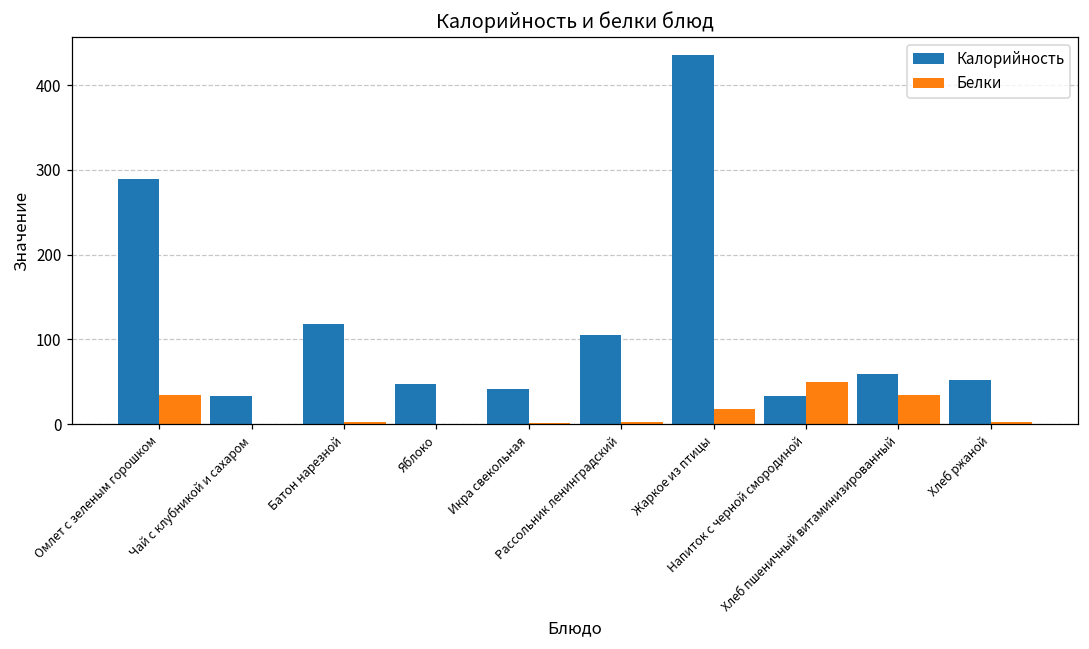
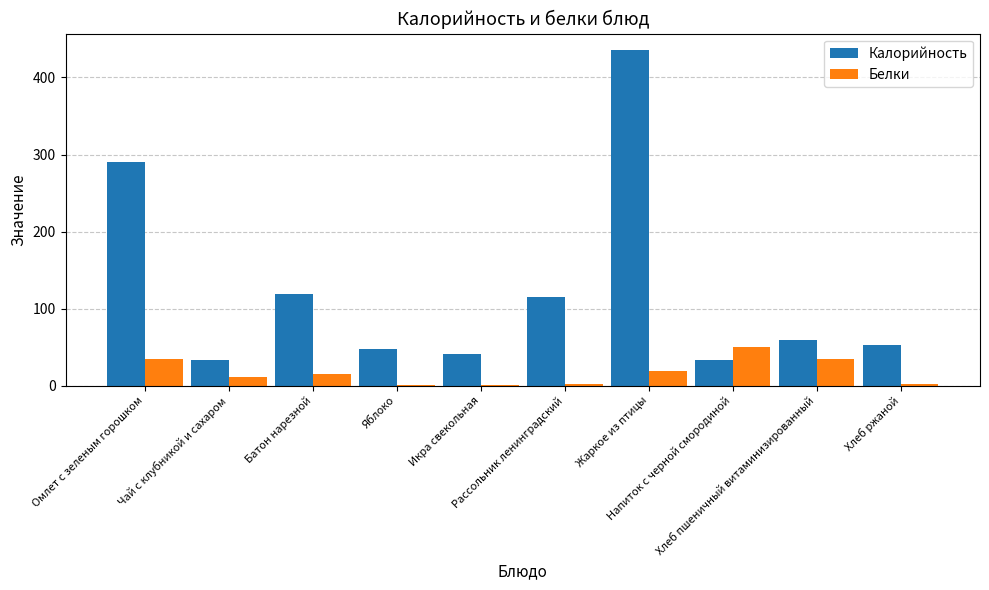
  {
    "Калорийность": {
      "Омлет с зеленым горошком": 290,
      "Чай с клубникой и сахаром": 30,
      "Батон нарезной": 120,
      "Яблоко": 50,
      "Икра свекольная": 40,
-     "Рассольник ленинградский": 100,
+     "Рассольник ленинградский": 120,
      "Жаркое из птицы": 440,
      "Напиток с черной смородиной": 30,
      "Хлеб пшеничный витаминизированный": 60,
      "Хлеб ржаной": 50
    },
    "Белки": {
      "Омлет с зеленым горошком": 30,
-     "Чай с клубникой и сахаром": 0,
-     "Батон нарезной": 0,
+     "Чай с клубникой и сахаром": 10,
+     "Батон нарезной": 20,
      "Жаркое из птицы": 20,
      "Напиток с черной смородиной": 50,
      "Хлеб пшеничный витаминизированный": 30
    }
  }
